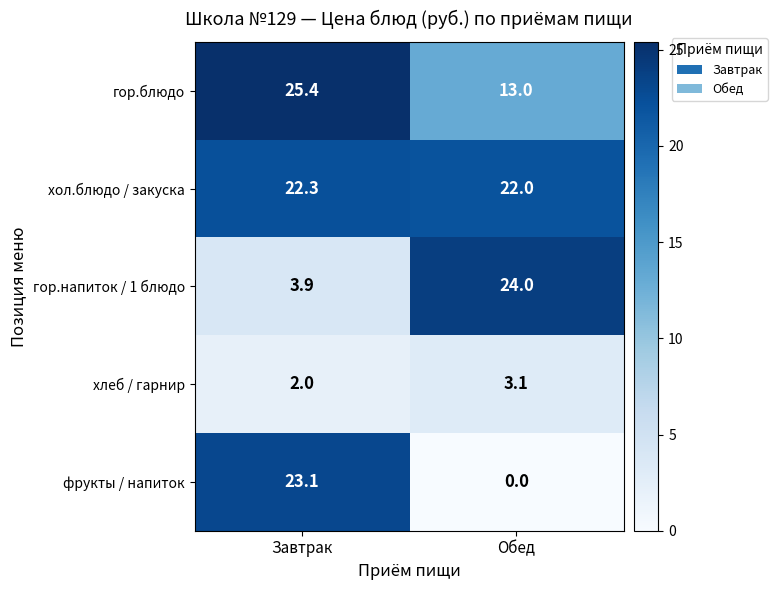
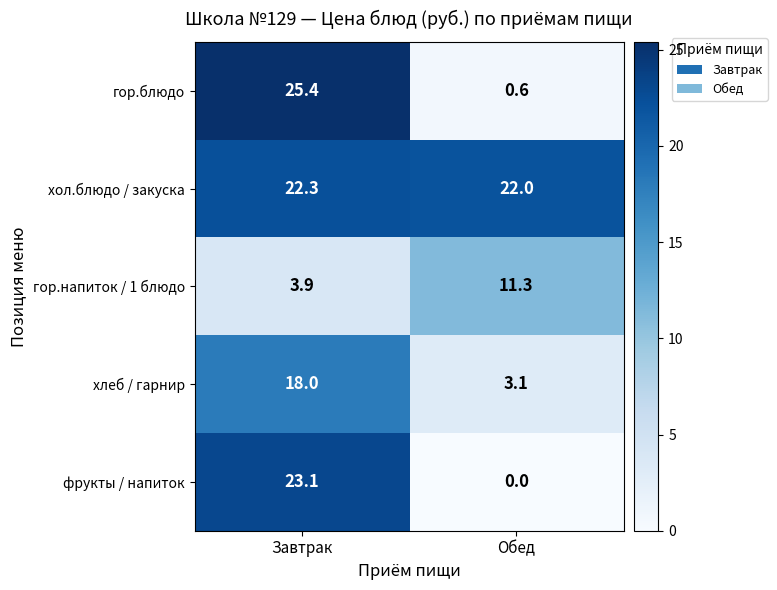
  {
    "гор.блюдо": {
      "Завтрак": 25.4,
-     "Обед": 13.0
+     "Обед": 0.6
    },
    "хол.блюдо / закуска": {
      "Завтрак": 22.3,
      "Обед": 22.0
    },
    "гор.напиток / 1 блюдо": {
      "Завтрак": 3.9,
-     "Обед": 24.0
+     "Обед": 11.3
    },
    "хлеб / гарнир": {
-     "Завтрак": 2.0,
+     "Завтрак": 18.0,
      "Обед": 3.1
    },
    "фрукты / напиток": {
      "Завтрак": 23.1,
      "Обед": 0.0
    }
  }
